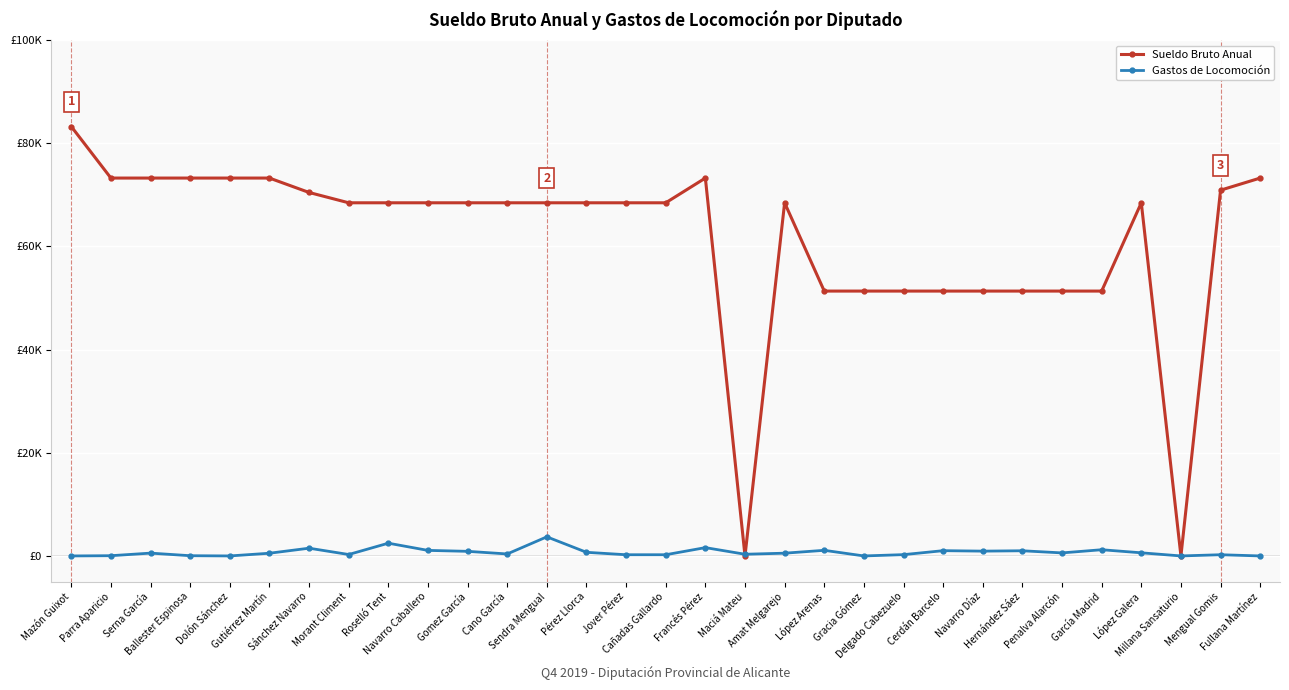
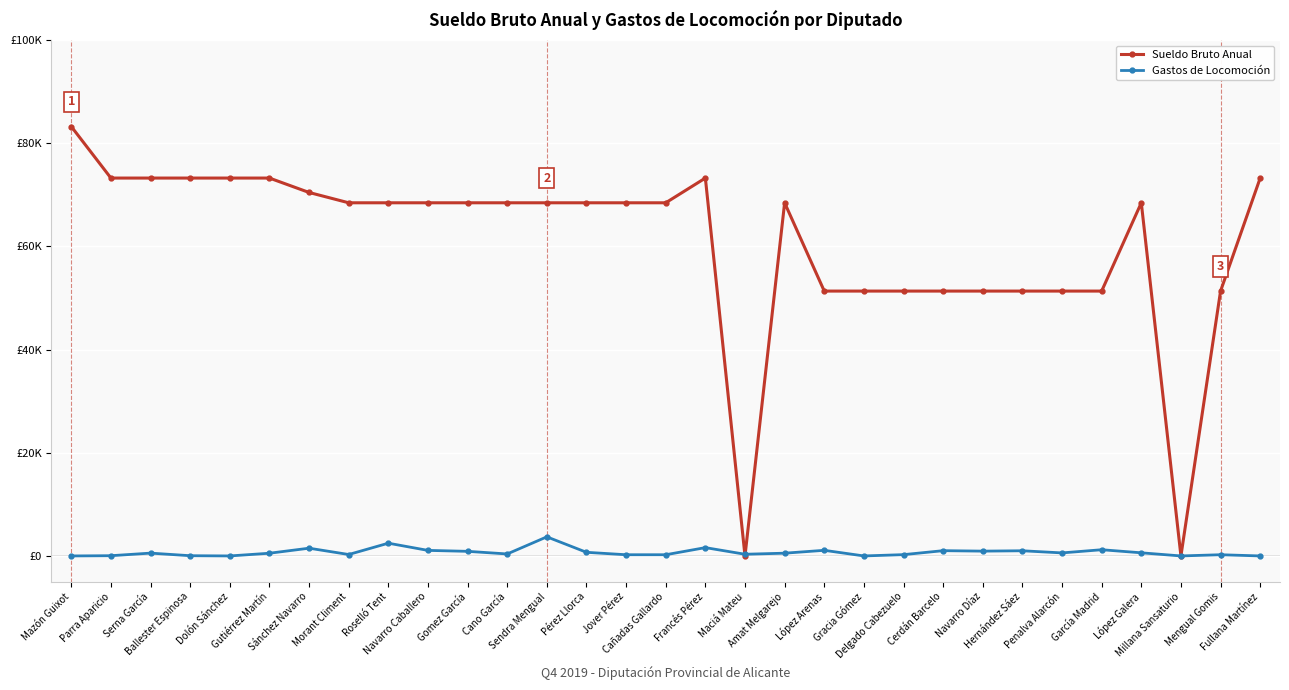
  {
    "Sueldo Bruto Anual": {
      "Parra Aparicio": "£73000",
      "Serna García": "£73000",
      "Ballester Espinosa": "£73000",
      "Dolón Sánchez": "£73000",
      "Gutiérrez Martín": "£73000",
      "Sánchez Navarro": "£70000",
      "Morant Climent": "£68000",
      "Roselló Tent": "£68000",
      "Navarro Caballero": "£68000",
      "Gomez García": "£68000",
      "Cano García": "£68000",
      "Pérez Llorca": "£68000",
      "Jover Pérez": "£68000",
      "Cañadas Gallardo": "£68000",
      "Francés Pérez": "£73000",
      "Amat Melgarejo": "£68000",
      "López Arenas": "£51000",
      "Gracia Gómez": "£51000",
      "Delgado Cabezuelo": "£51000",
      "Cerdán Barcelo": "£51000",
      "Navarro Díaz": "£51000",
      "Hernández Sáez": "£51000",
      "Penalva Alarcón": "£51000",
      "García Madrid": "£51000",
      "López Galera": "£68000",
-     "Mengual Gomis": "£71000",
+     "Mengual Gomis": "£51000",
      "Fullana Martínez": "£73000"
    },
    "Gastos de Locomoción": {
      "Mazón Guixot": "£0",
      "Parra Aparicio": "£0",
      "Serna García": "£1000",
      "Ballester Espinosa": "£0",
      "Dolón Sánchez": "£0",
      "Gutiérrez Martín": "£1000",
      "Sánchez Navarro": "£2000",
      "Morant Climent": "£0",
      "Roselló Tent": "£2000",
      "Navarro Caballero": "£1000",
      "Gomez García": "£1000",
      "Cano García": "£0",
      "Sendra Mengual": "£4000",
      "Pérez Llorca": "£1000",
      "Jover Pérez": "£0",
      "Cañadas Gallardo": "£0",
      "Francés Pérez": "£2000",
      "Amat Melgarejo": "£1000",
      "López Arenas": "£1000",
      "Gracia Gómez": "£0",
      "Delgado Cabezuelo": "£0",
      "Cerdán Barcelo": "£1000",
      "Navarro Díaz": "£1000",
      "Hernández Sáez": "£1000",
      "Penalva Alarcón": "£1000",
      "García Madrid": "£1000",
      "López Galera": "£1000",
      "Mengual Gomis": "£0",
      "Fullana Martínez": "£0"
    }
  }
